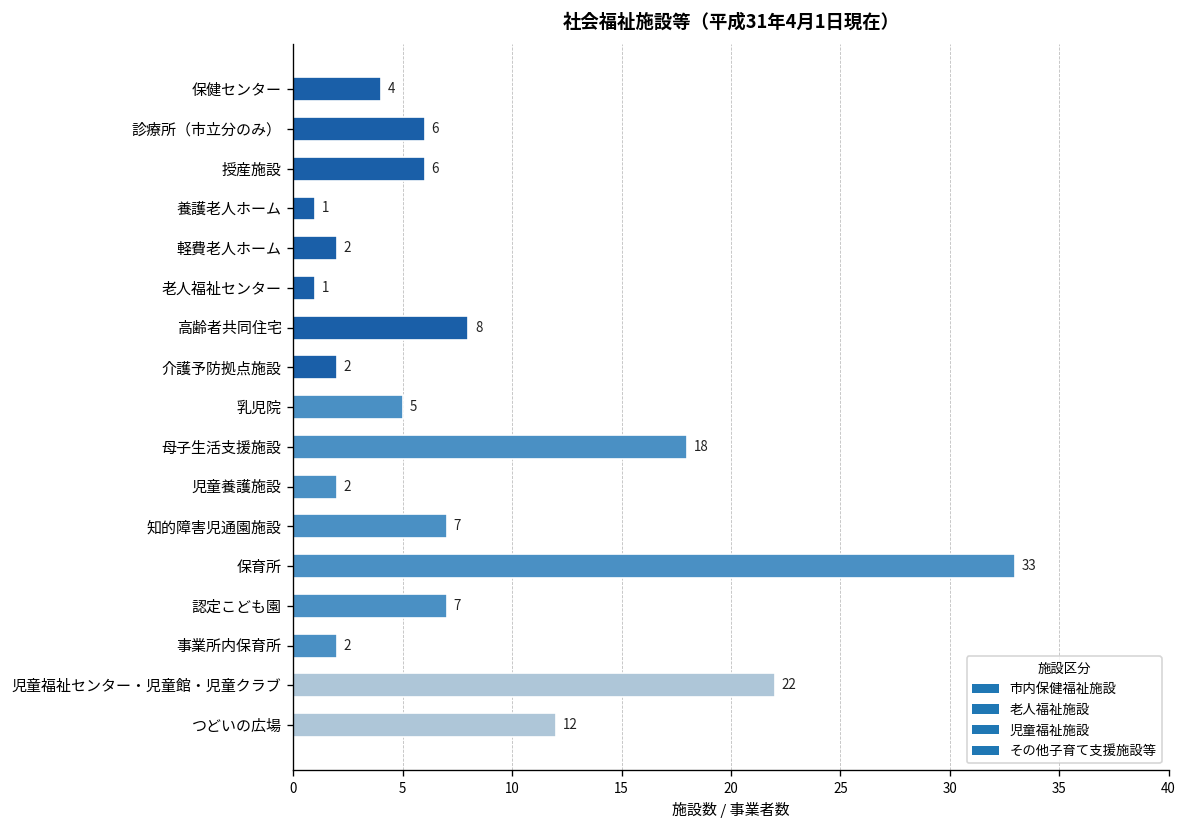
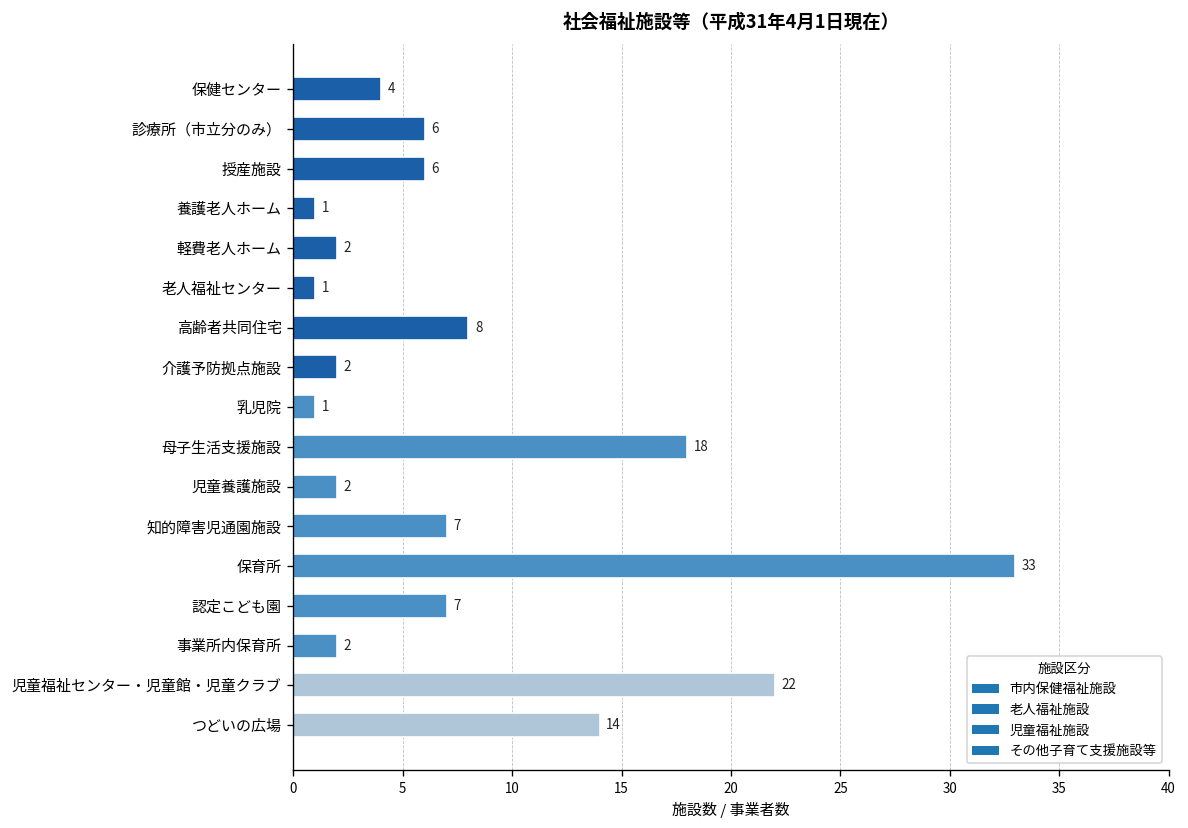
  {
    "保健センター": 4,
    "診療所（市立分のみ）": 6,
    "授産施設": 6,
    "養護老人ホーム": 1,
    "軽費老人ホーム": 2,
    "老人福祉センター": 1,
    "高齢者共同住宅": 8,
    "介護予防拠点施設": 2,
-   "乳児院": 5,
+   "乳児院": 1,
    "母子生活支援施設": 18,
    "児童養護施設": 2,
    "知的障害児通園施設": 7,
    "保育所": 33,
    "認定こども園": 7,
    "事業所内保育所": 2,
    "児童福祉センター・児童館・児童クラブ": 22,
-   "つどいの広場": 12
+   "つどいの広場": 14
  }
